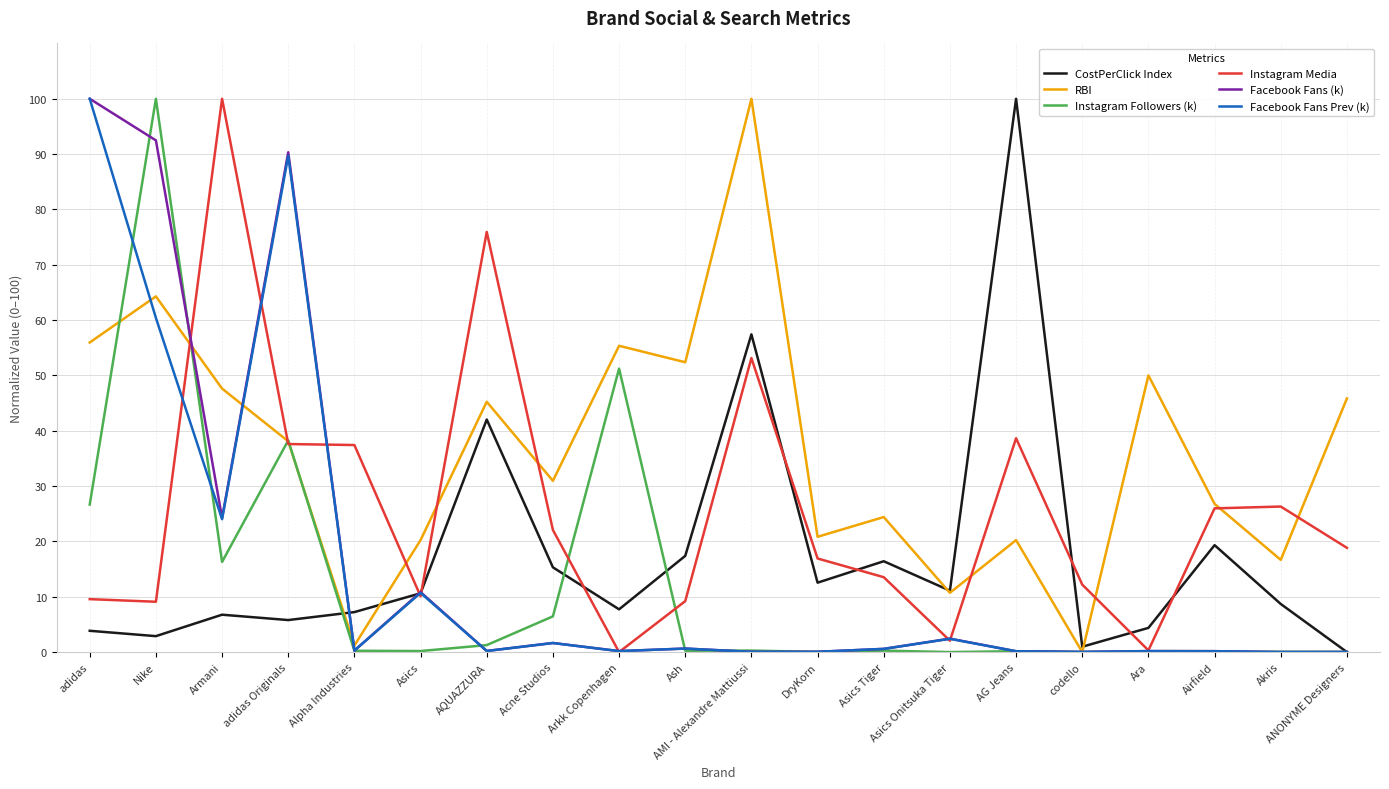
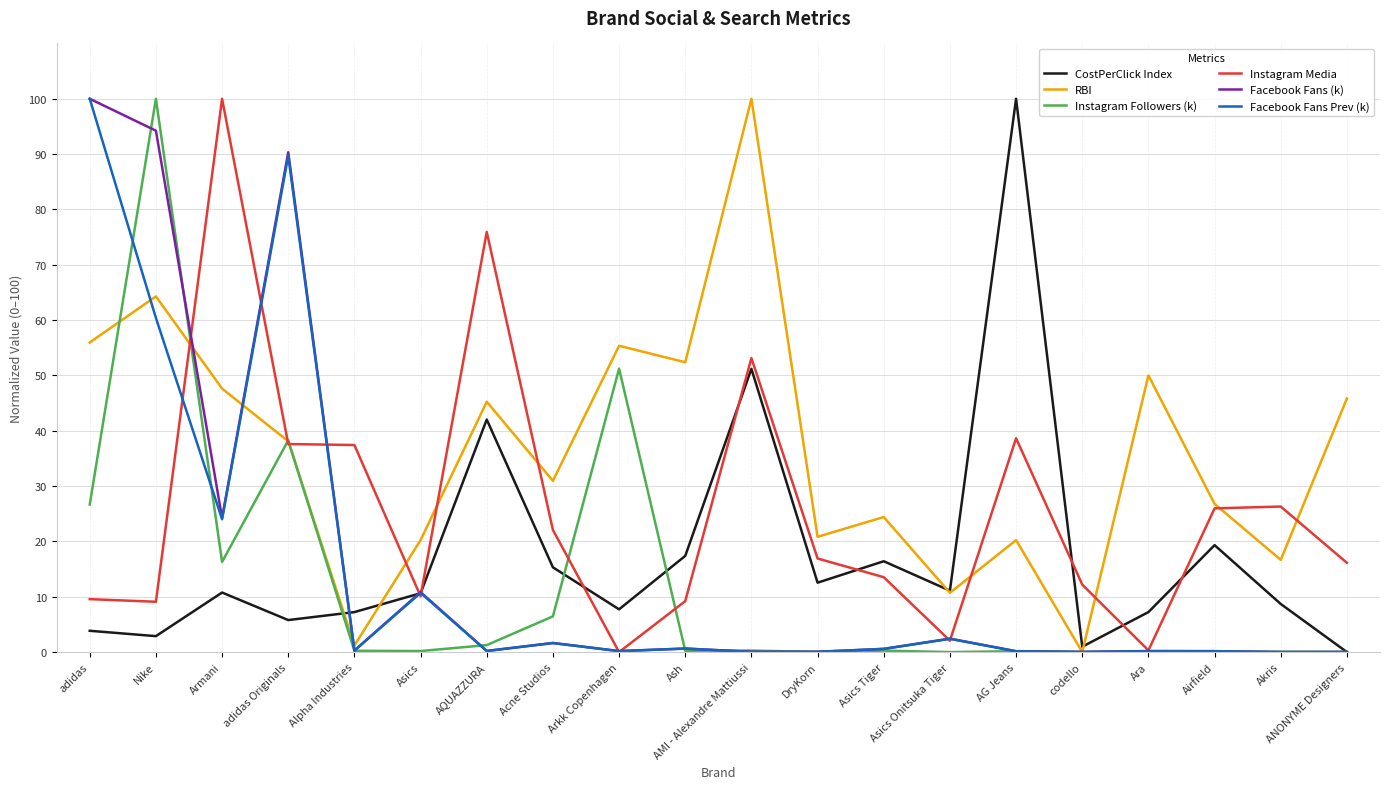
  {
    "CostPerClick Index": {
      "adidas": 4,
      "Nike": 3,
-     "Armani": 7,
+     "Armani": 11,
      "adidas Originals": 6,
      "Alpha Industries": 7,
      "AQUAZZURA": 42,
      "Acne Studios": 15,
      "Arkk Copenhagen": 8,
      "Ash": 17,
-     "AMI - Alexandre Mattiussi": 57,
+     "AMI - Alexandre Mattiussi": 51,
      "DryKorn": 13,
      "Asics Tiger": 16,
      "AG Jeans": 100,
      "codello": 1,
-     "Ara": 4,
+     "Ara": 7,
      "Airfield": 19,
      "Akris": 9
    },
    "RBI": {
      "adidas": 56,
      "Nike": 64,
      "Armani": 48,
      "Alpha Industries": 1,
      "Asics": 20,
      "AQUAZZURA": 45,
      "Acne Studios": 31,
      "Arkk Copenhagen": 55,
      "Ash": 52,
      "AMI - Alexandre Mattiussi": 100,
      "DryKorn": 21,
      "Asics Tiger": 24,
      "AG Jeans": 20,
      "Ara": 50,
      "Airfield": 27,
      "Akris": 17,
      "ANONYME Designers": 46
    },
    "Instagram Followers (k)": {
      "adidas": 27,
      "Nike": 100,
      "Armani": 16,
      "Asics": 0,
      "AQUAZZURA": 1,
      "Acne Studios": 6,
      "Arkk Copenhagen": 51,
      "Asics Onitsuka Tiger": 0
    },
    "Instagram Media": {
      "adidas": 10,
      "Nike": 9,
      "Armani": 100,
      "adidas Originals": 38,
      "Alpha Industries": 37,
      "Asics": 10,
      "AQUAZZURA": 76,
      "Acne Studios": 22,
      "Ash": 9,
      "AMI - Alexandre Mattiussi": 53,
      "DryKorn": 17,
      "Asics Tiger": 14,
      "AG Jeans": 39,
      "codello": 12,
      "Airfield": 26,
      "Akris": 26,
-     "ANONYME Designers": 19
+     "ANONYME Designers": 16
    },
    "Facebook Fans (k)": {
-     "Nike": 92,
+     "Nike": 94,
      "adidas Originals": 90
    },
    "Facebook Fans Prev (k)": {
      "Nike": 60,
      "adidas Originals": 90
    }
  }
